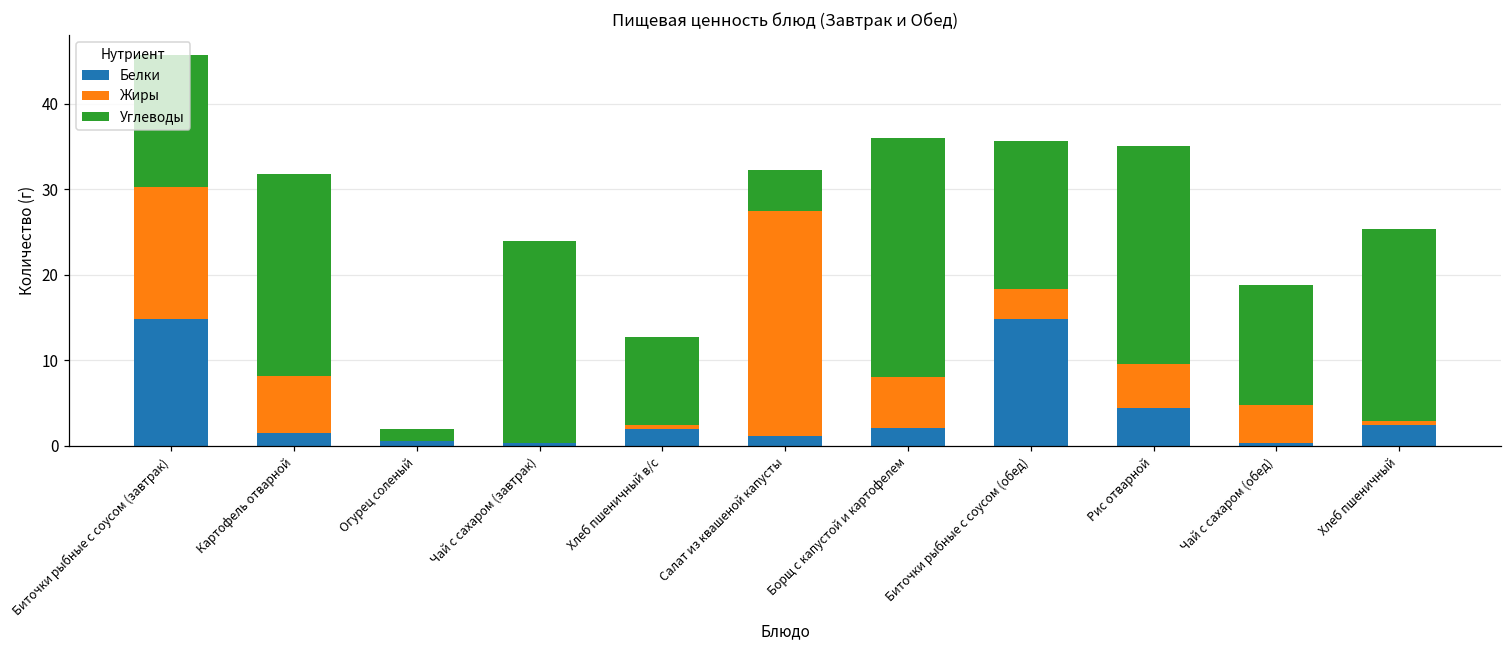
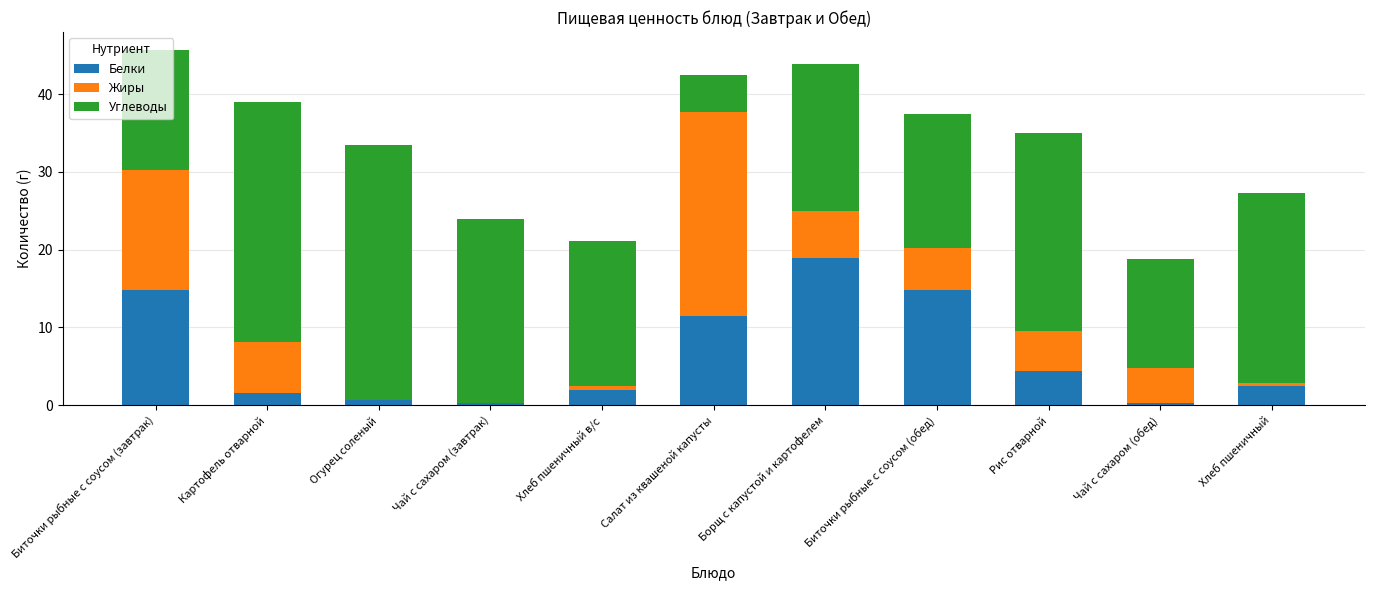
  {
    "Белки": {
      "Биточки рыбные с соусом (завтрак)": 15,
      "Картофель отварной": 2,
      "Огурец соленый": 1,
      "Хлеб пшеничный в/с": 2,
-     "Салат из квашеной капусты": 1,
-     "Борщ с капустой и картофелем": 2,
+     "Салат из квашеной капусты": 11,
+     "Борщ с капустой и картофелем": 19,
      "Биточки рыбные с соусом (обед)": 15,
      "Рис отварной": 4,
      "Хлеб пшеничный": 2
    },
    "Жиры": {
      "Биточки рыбные с соусом (завтрак)": 15,
      "Картофель отварной": 7,
      "Огурец соленый": 0,
      "Чай с сахаром (завтрак)": 0,
      "Хлеб пшеничный в/с": 0,
      "Салат из квашеной капусты": 26,
      "Борщ с капустой и картофелем": 6,
-     "Биточки рыбные с соусом (обед)": 4,
+     "Биточки рыбные с соусом (обед)": 5,
      "Рис отварной": 5,
      "Чай с сахаром (обед)": 5,
      "Хлеб пшеничный": 1
    },
    "Углеводы": {
-     "Картофель отварной": 24,
-     "Огурец соленый": 1,
+     "Картофель отварной": 31,
+     "Огурец соленый": 33,
      "Чай с сахаром (завтрак)": 24,
-     "Хлеб пшеничный в/с": 10,
+     "Хлеб пшеничный в/с": 19,
      "Салат из квашеной капусты": 5,
-     "Борщ с капустой и картофелем": 28,
+     "Борщ с капустой и картофелем": 19,
      "Биточки рыбные с соусом (обед)": 17,
      "Рис отварной": 26,
      "Чай с сахаром (обед)": 14,
-     "Хлеб пшеничный": 22
+     "Хлеб пшеничный": 24
    }
  }
